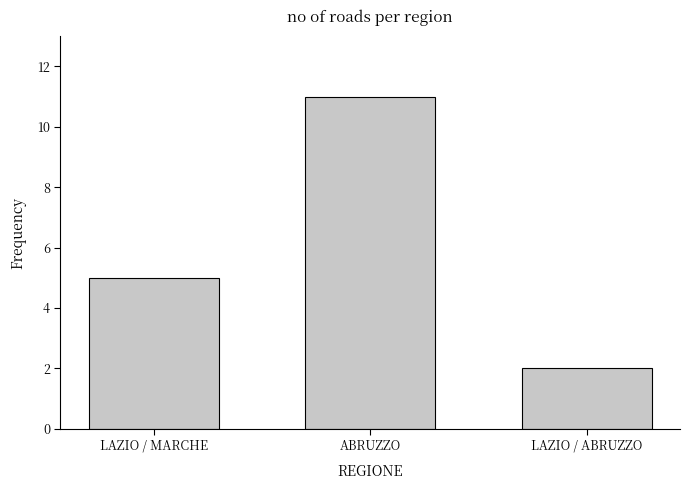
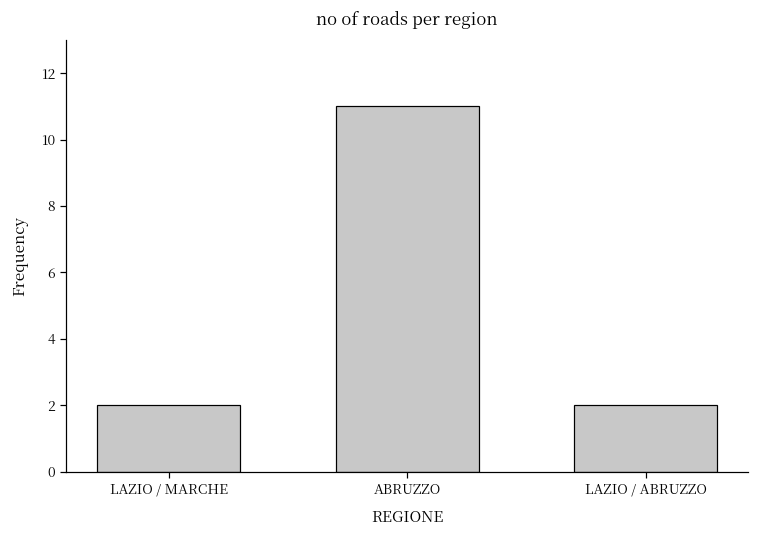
  {
-   "LAZIO / MARCHE": 5,
+   "LAZIO / MARCHE": 2,
    "ABRUZZO": 11,
    "LAZIO / ABRUZZO": 2
  }
